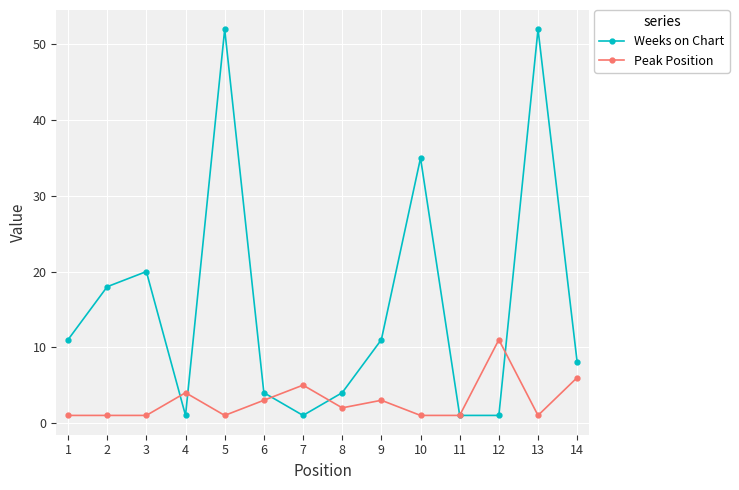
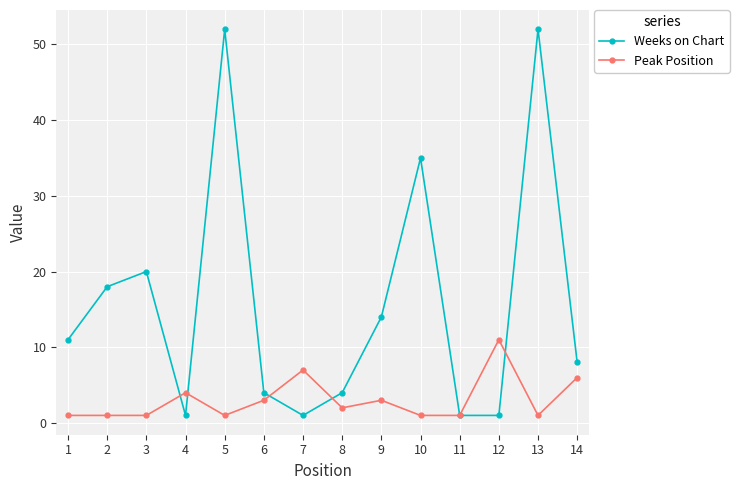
  {
    "Weeks on Chart": {
      "1": 11,
      "2": 18,
      "3": 20,
      "4": 1,
      "5": 52,
      "6": 4,
      "7": 1,
      "8": 4,
-     "9": 11,
+     "9": 14,
      "10": 35,
      "12": 1,
      "13": 52,
      "14": 8
    },
    "Peak Position": {
      "1": 1,
      "2": 1,
      "3": 1,
      "4": 4,
      "5": 1,
      "6": 3,
-     "7": 5,
+     "7": 7,
      "8": 2,
      "9": 3,
      "10": 1,
      "12": 11,
      "13": 1,
      "14": 6
    }
  }
